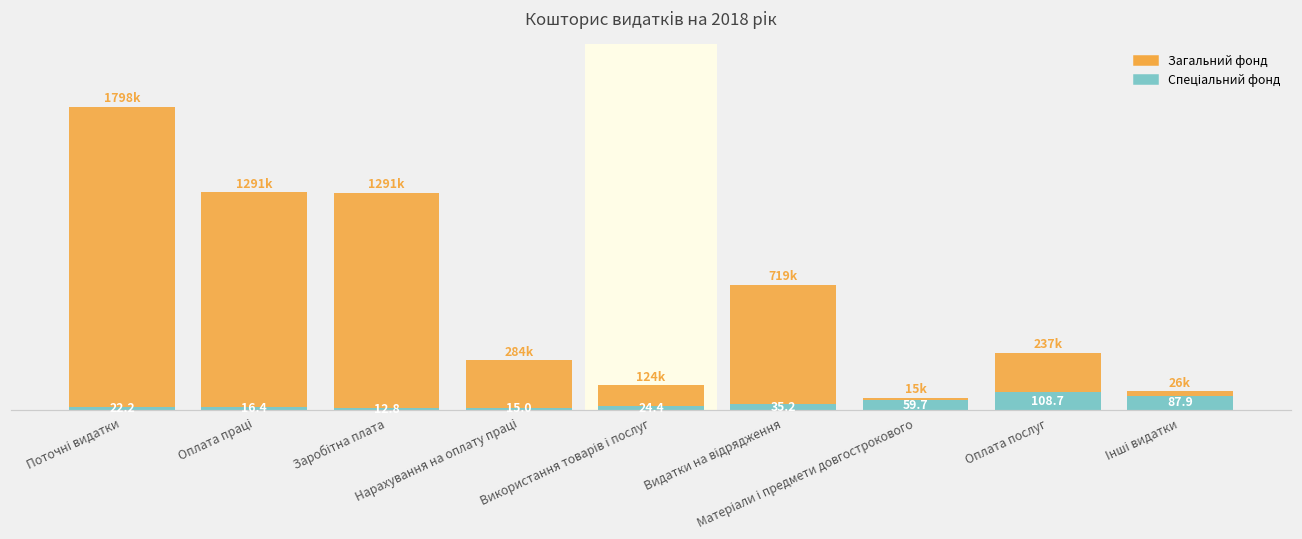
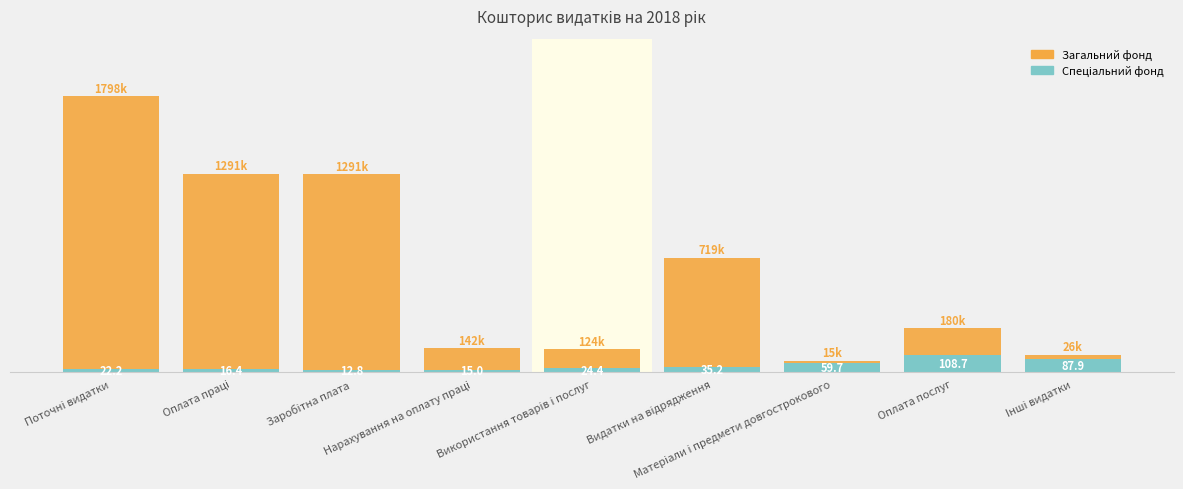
  {
    "Загальний фонд": {
-     "Нарахування на оплату праці": "284k",
+     "Нарахування на оплату праці": "142k",
      "Видатки на відрядження": "719k",
      "Матеріали і предмети довгострокового": "15k",
-     "Оплата послуг": "237k",
+     "Оплата послуг": "180k",
      "Інші видатки": "26k"
    }
  }
